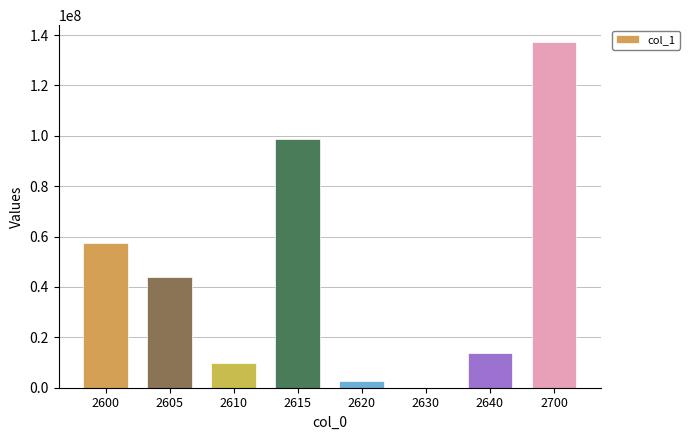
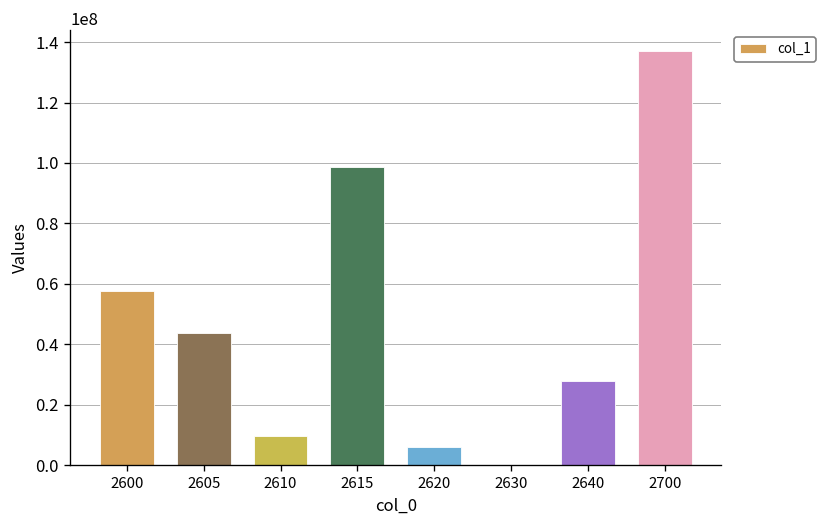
  {
    "2600": 58000000,
    "2605": 44000000,
    "2610": 10000000,
    "2615": 99000000,
-   "2620": 3000000,
-   "2640": 14000000,
+   "2620": 6000000,
+   "2640": 28000000,
    "2700": 137000000
  }
